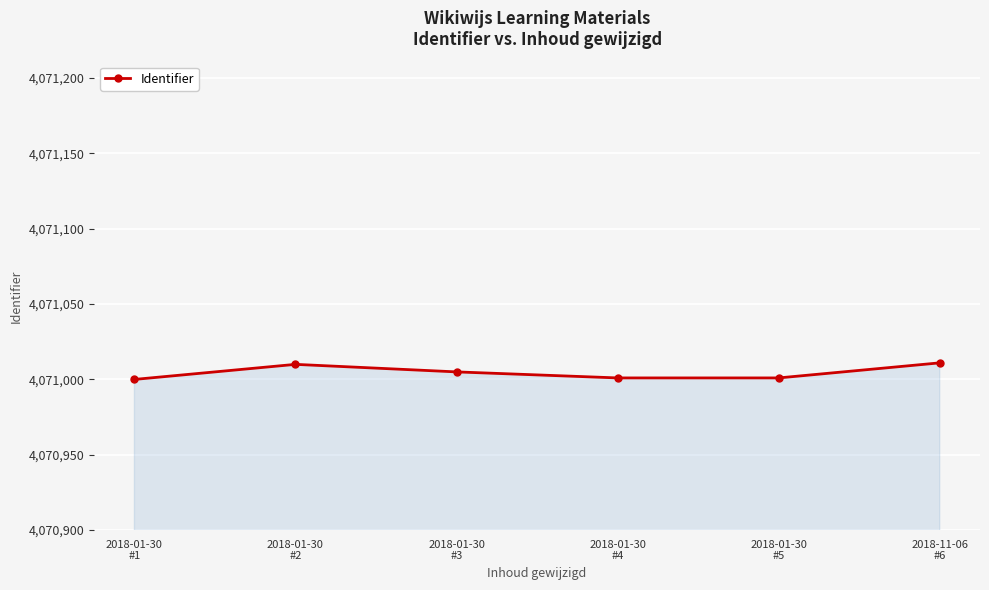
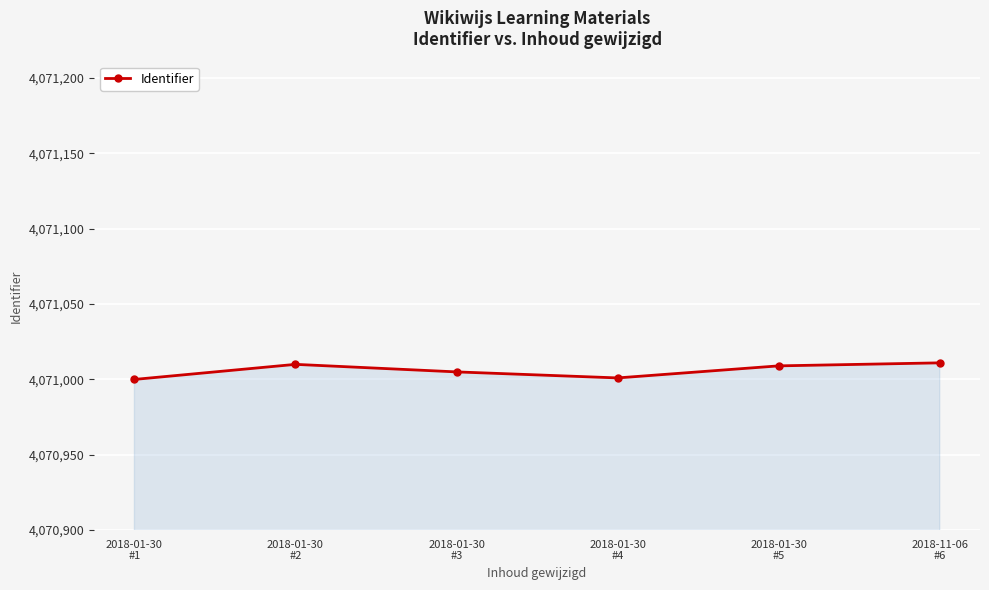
  {
    "2018-01-30 #1": "4,071,000",
    "2018-01-30 #2": "4,071,010",
    "2018-01-30 #3": "4,071,005",
    "2018-01-30 #4": "4,071,001",
-   "2018-01-30 #5": "4,071,001",
+   "2018-01-30 #5": "4,071,009",
    "2018-11-06 #6": "4,071,011"
  }
